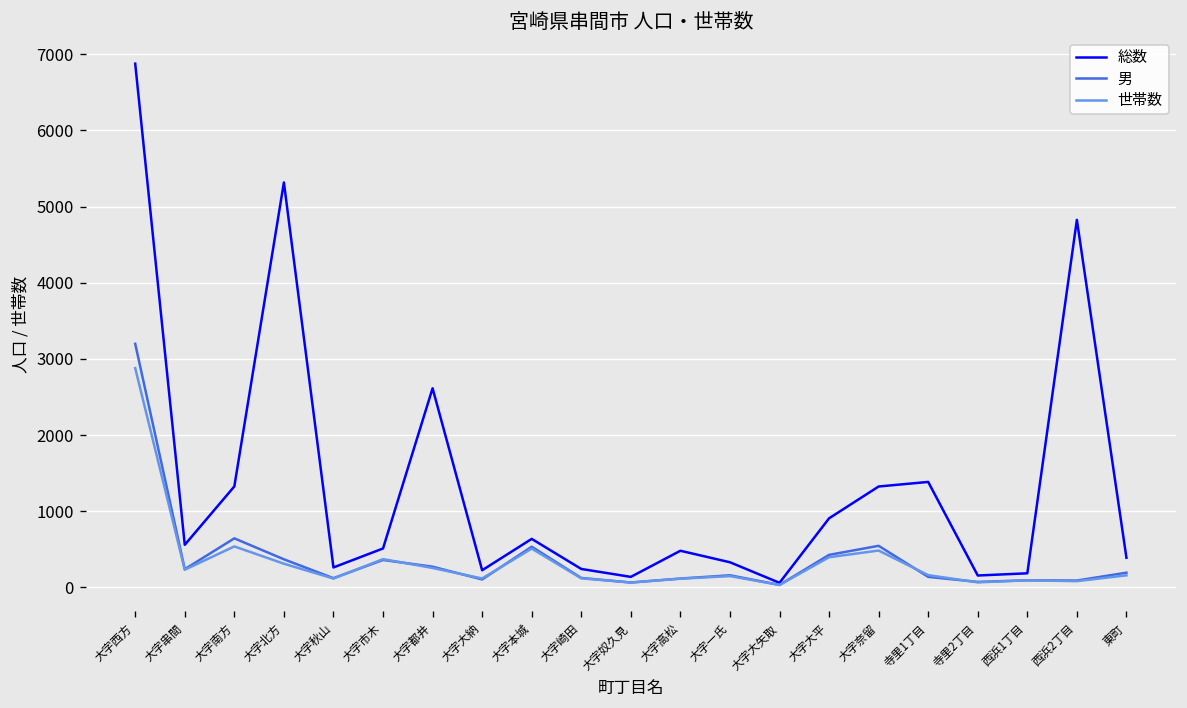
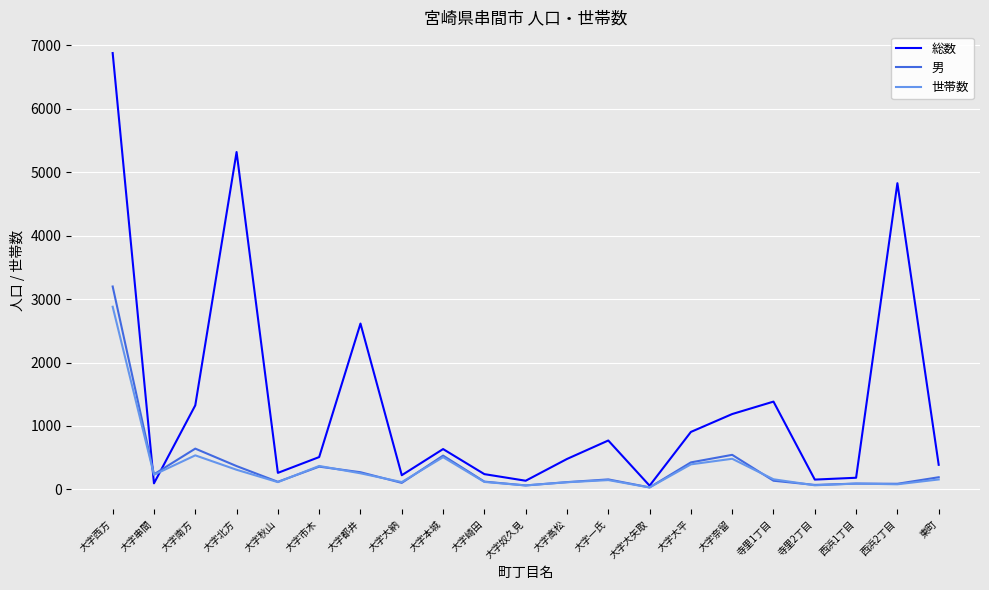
  {
    "総数": {
      "大字西方": 6900,
-     "大字串間": 600,
+     "大字串間": 100,
      "大字南方": 1300,
      "大字北方": 5300,
      "大字秋山": 300,
      "大字市木": 500,
      "大字都井": 2600,
      "大字大納": 200,
      "大字本城": 600,
      "大字崎田": 200,
      "大字奴久見": 100,
      "大字高松": 500,
-     "大字一氏": 300,
+     "大字一氏": 800,
      "大字大平": 900,
-     "大字奈留": 1300,
+     "大字奈留": 1200,
      "寺里1丁目": 1400,
      "寺里2丁目": 200,
      "西浜1丁目": 200,
      "西浜2丁目": 4800,
      "東町": 400
    }
  }
